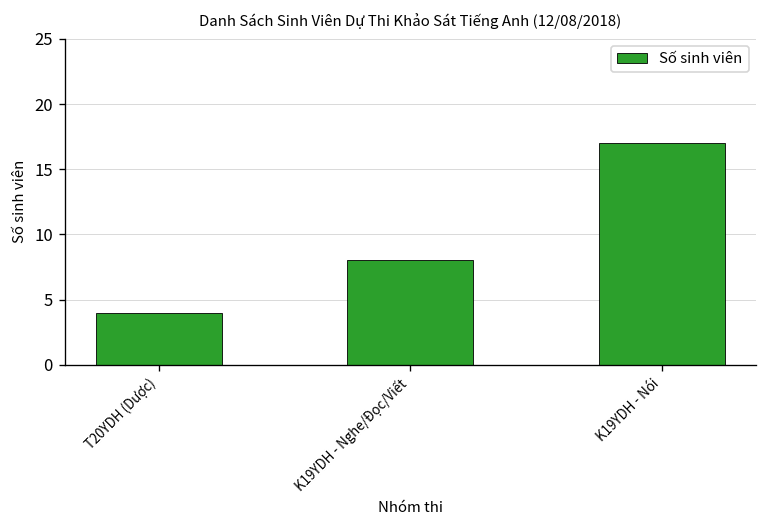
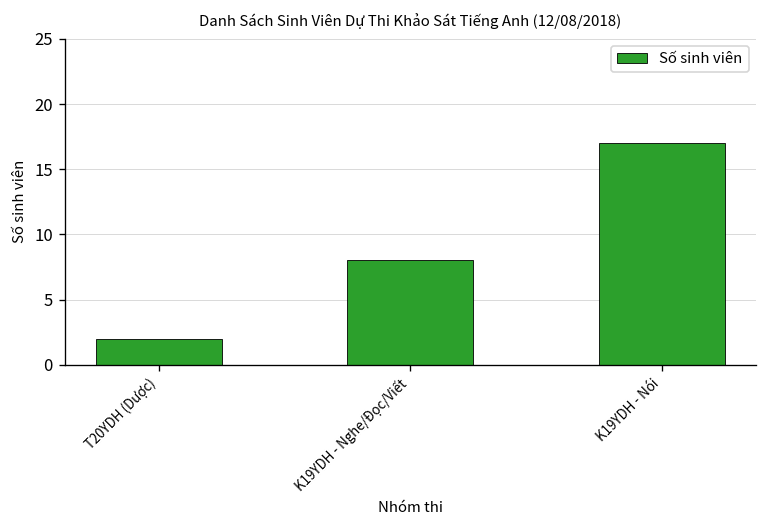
  {
-   "T20YDH (Dược)": 4,
+   "T20YDH (Dược)": 2,
    "K19YDH - Nghe/Đọc/Viết": 8,
    "K19YDH - Nói": 17
  }
